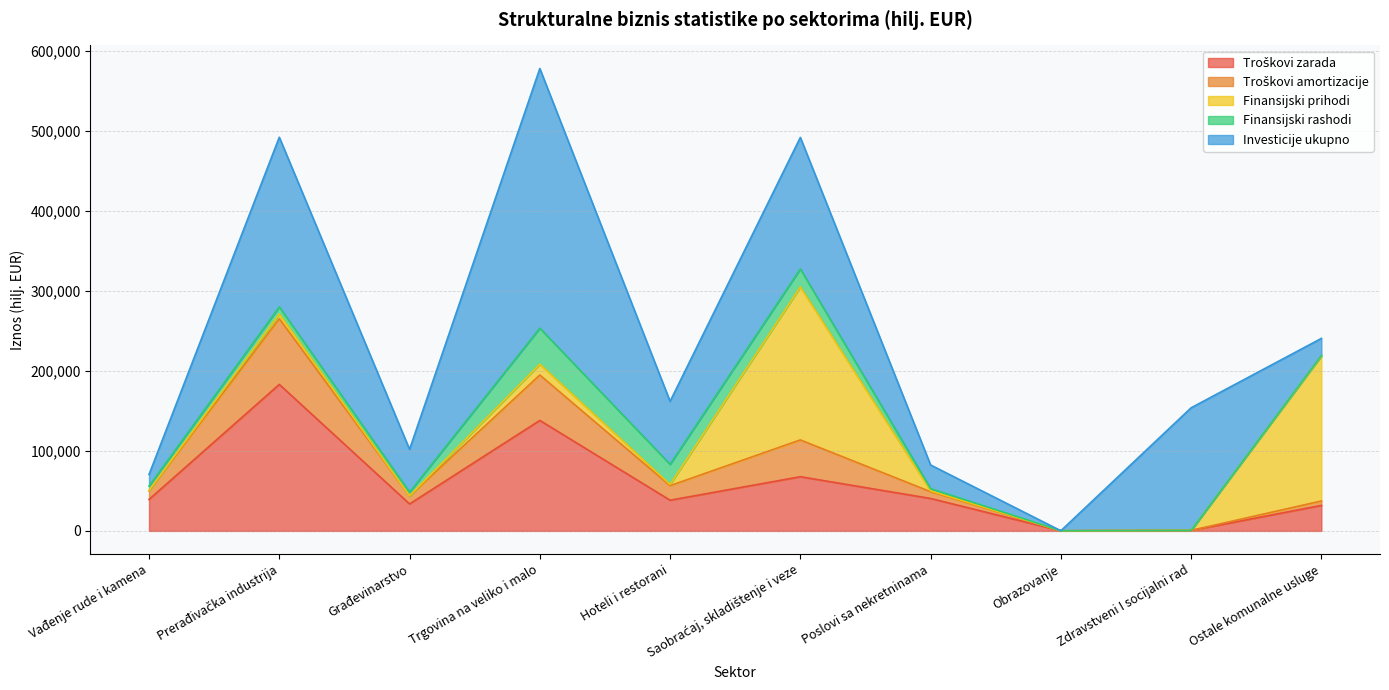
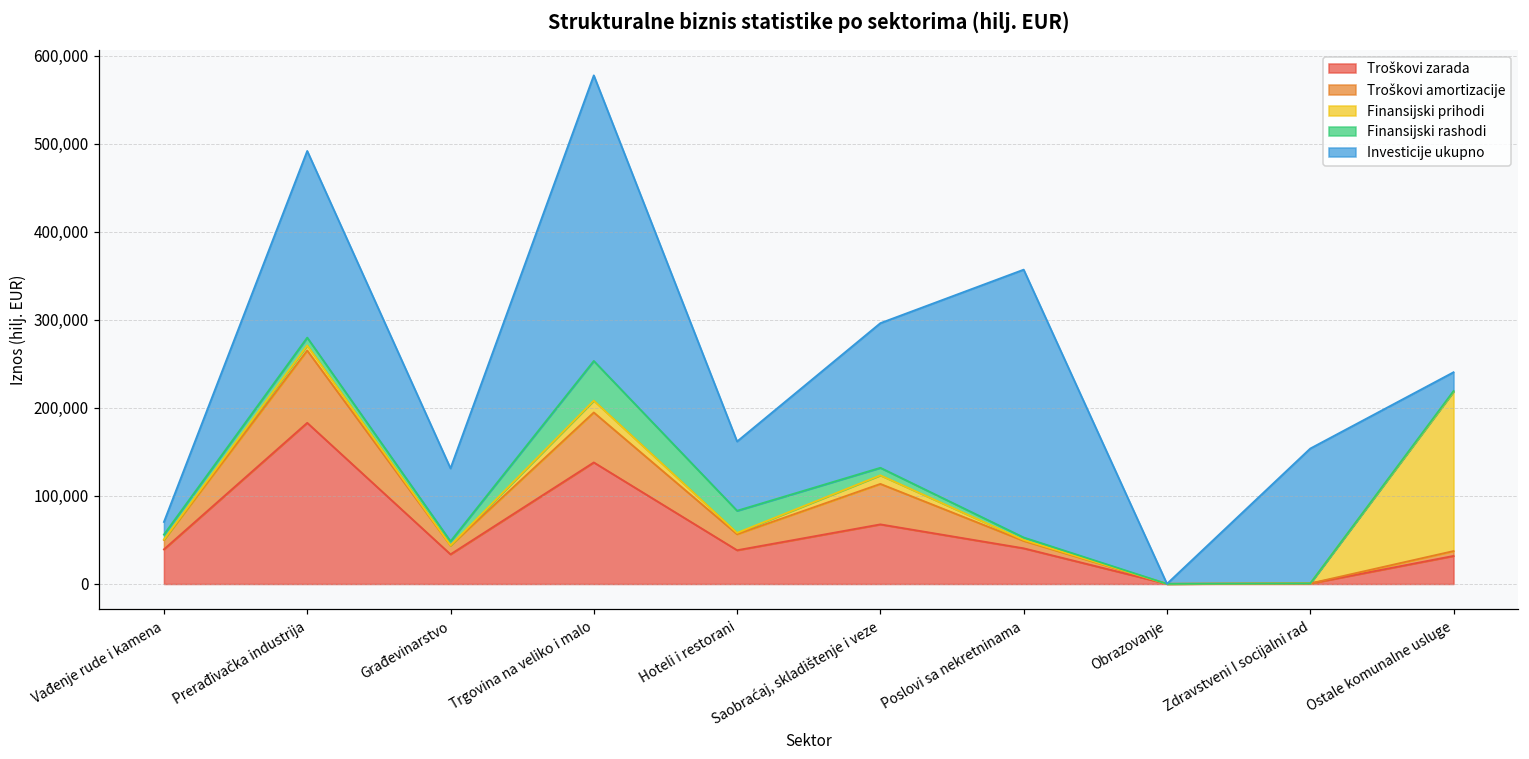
  {
    "Finansijski prihodi": {
      "Prerađivačka industrija": "10,000",
      "Trgovina na veliko i malo": "10,000",
-     "Saobraćaj, skladištenje i veze": "190,000"
+     "Saobraćaj, skladištenje i veze": "10,000"
    },
    "Finansijski rashodi": {
      "Vađenje rude i kamena": "10,000",
      "Prerađivačka industrija": "10,000",
      "Građevinarstvo": "0",
      "Trgovina na veliko i malo": "50,000",
      "Hoteli i restorani": "30,000",
-     "Saobraćaj, skladištenje i veze": "20,000"
+     "Saobraćaj, skladištenje i veze": "10,000"
    },
    "Investicije ukupno": {
      "Vađenje rude i kamena": "10,000",
      "Prerađivačka industrija": "210,000",
-     "Građevinarstvo": "50,000",
+     "Građevinarstvo": "80,000",
      "Trgovina na veliko i malo": "320,000",
      "Hoteli i restorani": "80,000",
      "Saobraćaj, skladištenje i veze": "160,000",
-     "Poslovi sa nekretninama": "30,000",
+     "Poslovi sa nekretninama": "300,000",
      "Zdravstveni I socijalni rad": "150,000",
      "Ostale komunalne usluge": "20,000"
    }
  }
